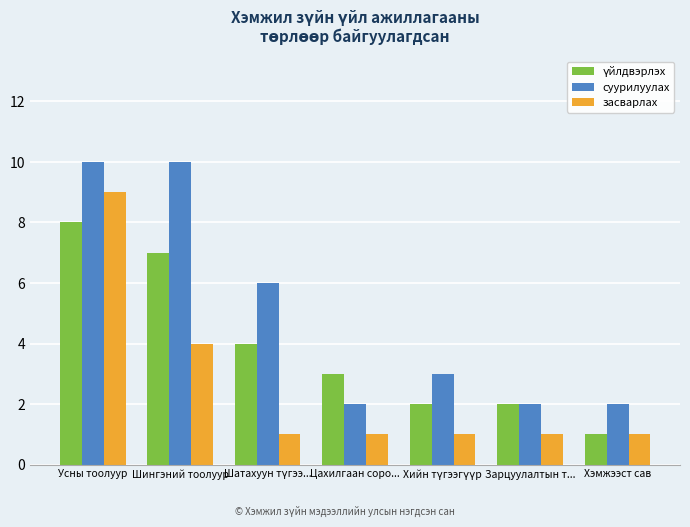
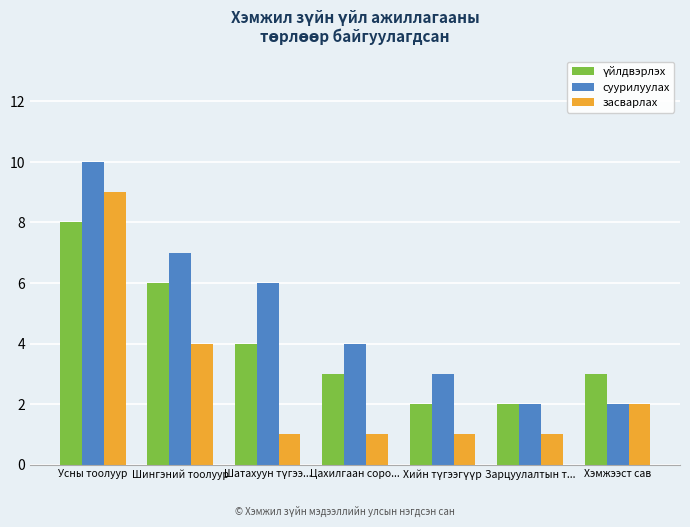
  {
    "үйлдвэрлэх": {
      "Усны тоолуур": 8,
-     "Шингэний тоолуур": 7,
+     "Шингэний тоолуур": 6,
      "Шатахуун түгээ...": 4,
      "Цахилгаан соро...": 3,
      "Хийн түгээгүүр": 2,
      "Зарцуулалтын т...": 2,
-     "Хэмжээст сав": 1
+     "Хэмжээст сав": 3
    },
    "суурилуулах": {
      "Усны тоолуур": 10,
-     "Шингэний тоолуур": 10,
+     "Шингэний тоолуур": 7,
      "Шатахуун түгээ...": 6,
-     "Цахилгаан соро...": 2,
+     "Цахилгаан соро...": 4,
      "Хийн түгээгүүр": 3,
      "Зарцуулалтын т...": 2,
      "Хэмжээст сав": 2
    },
    "засварлах": {
      "Усны тоолуур": 9,
      "Шингэний тоолуур": 4,
      "Шатахуун түгээ...": 1,
      "Цахилгаан соро...": 1,
      "Хийн түгээгүүр": 1,
      "Зарцуулалтын т...": 1,
-     "Хэмжээст сав": 1
+     "Хэмжээст сав": 2
    }
  }
